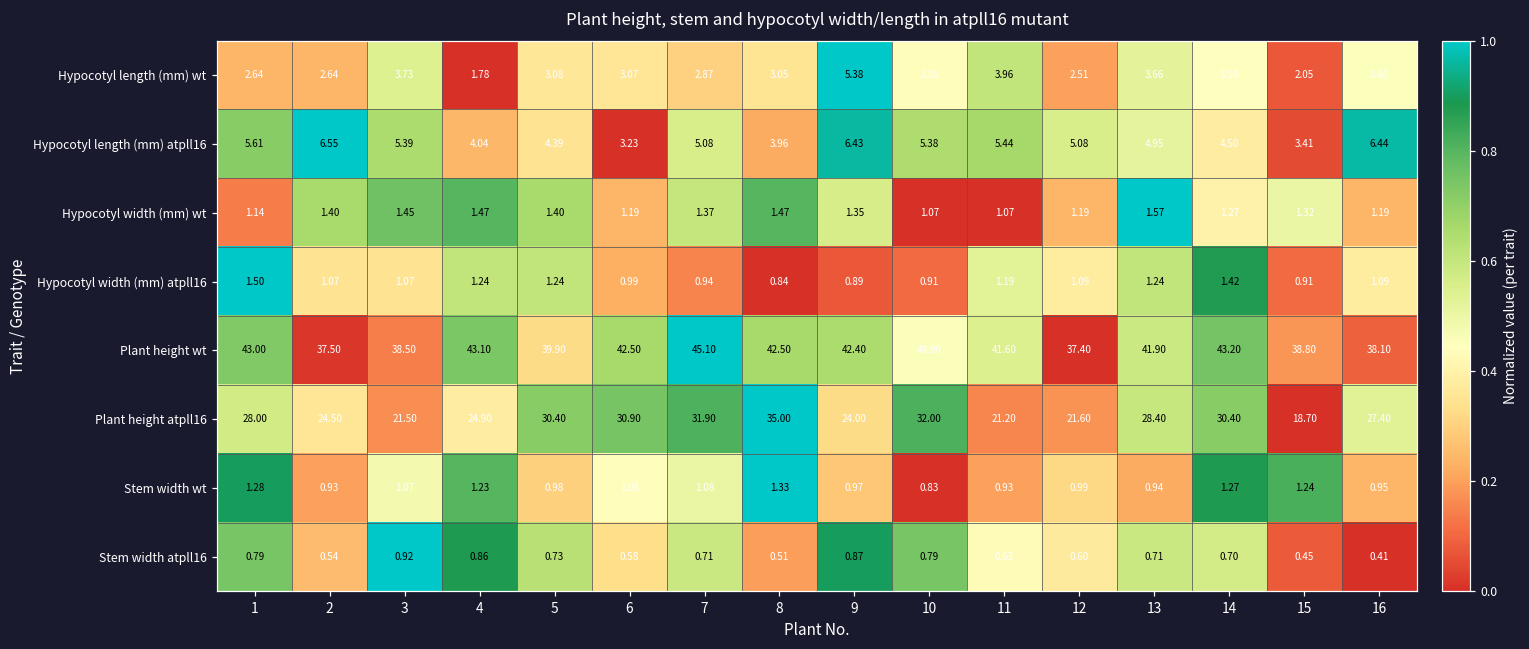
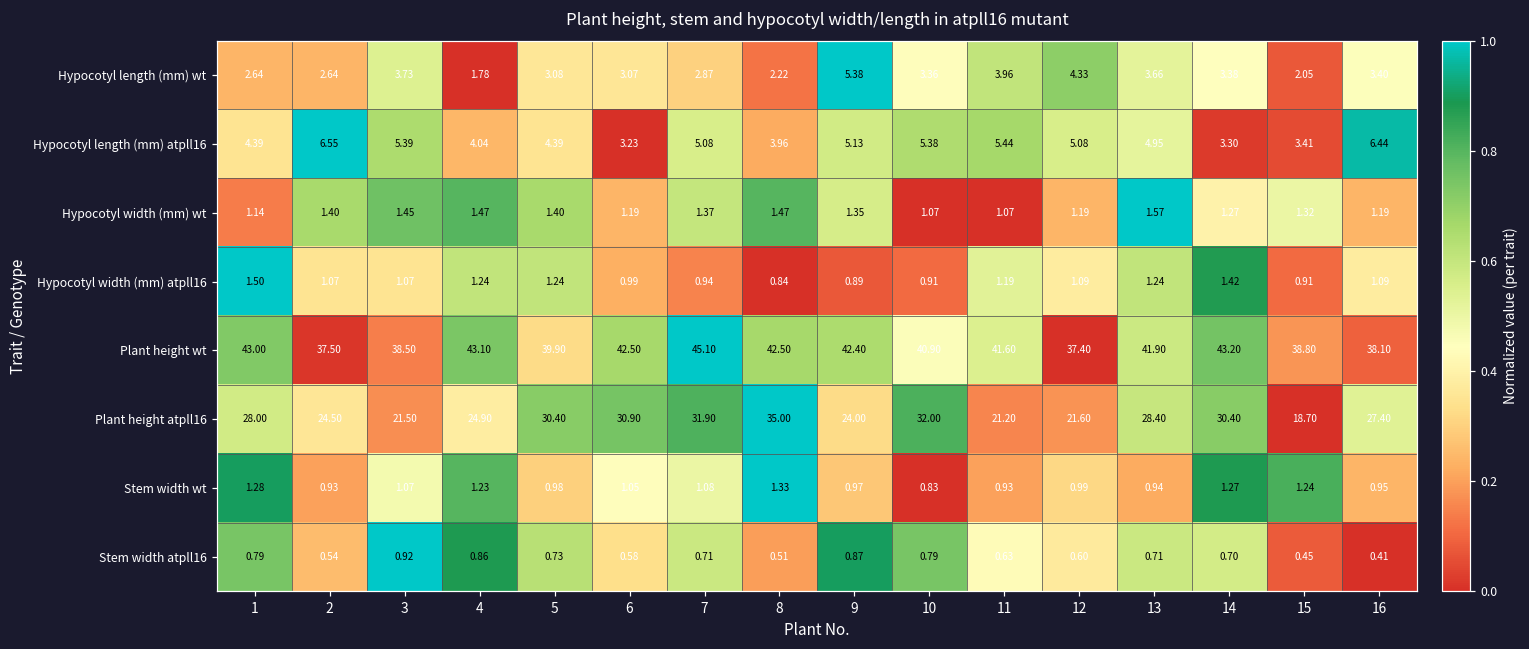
  {
    "Hypocotyl length (mm) wt": {
      "1": 2.64,
      "2": 2.64,
      "3": 3.73,
      "4": 1.78,
      "5": 3.08,
      "6": 3.07,
      "7": 2.87,
-     "8": 3.05,
+     "8": 2.22,
      "9": 5.38,
      "10": 3.36,
      "11": 3.96,
-     "12": 2.51,
+     "12": 4.33,
      "13": 3.66,
      "14": 3.38,
      "15": 2.05,
      "16": 3.40
    },
    "Hypocotyl length (mm) atpll16": {
-     "1": 5.61,
+     "1": 4.39,
      "2": 6.55,
      "3": 5.39,
      "4": 4.04,
      "5": 4.39,
      "6": 3.23,
      "7": 5.08,
      "8": 3.96,
-     "9": 6.43,
+     "9": 5.13,
      "10": 5.38,
      "11": 5.44,
      "12": 5.08,
      "13": 4.95,
-     "14": 4.50,
+     "14": 3.30,
      "15": 3.41,
      "16": 6.44
    },
    "Hypocotyl width (mm) wt": {
      "1": 1.14,
      "2": 1.40,
      "3": 1.45,
      "4": 1.47,
      "5": 1.40,
      "6": 1.19,
      "7": 1.37,
      "8": 1.47,
      "9": 1.35,
      "10": 1.07,
      "11": 1.07,
      "12": 1.19,
      "13": 1.57,
      "14": 1.27,
      "15": 1.32,
      "16": 1.19
    },
    "Hypocotyl width (mm) atpll16": {
      "1": 1.50,
      "2": 1.07,
      "3": 1.07,
      "4": 1.24,
      "5": 1.24,
      "6": 0.99,
      "7": 0.94,
      "8": 0.84,
      "9": 0.89,
      "10": 0.91,
      "11": 1.19,
      "12": 1.09,
      "13": 1.24,
      "14": 1.42,
      "15": 0.91,
      "16": 1.09
    },
    "Plant height wt": {
      "1": 43.00,
      "2": 37.50,
      "3": 38.50,
      "4": 43.10,
      "5": 39.90,
      "6": 42.50,
      "7": 45.10,
      "8": 42.50,
      "9": 42.40,
      "10": 40.90,
      "11": 41.60,
      "12": 37.40,
      "13": 41.90,
      "14": 43.20,
      "15": 38.80,
      "16": 38.10
    },
    "Plant height atpll16": {
      "1": 28.00,
      "2": 24.50,
      "3": 21.50,
      "4": 24.90,
      "5": 30.40,
      "6": 30.90,
      "7": 31.90,
      "8": 35.00,
      "9": 24.00,
      "10": 32.00,
      "11": 21.20,
      "12": 21.60,
      "13": 28.40,
      "14": 30.40,
      "15": 18.70,
      "16": 27.40
    },
    "Stem width wt": {
      "1": 1.28,
      "2": 0.93,
      "3": 1.07,
      "4": 1.23,
      "5": 0.98,
      "6": 1.05,
      "7": 1.08,
      "8": 1.33,
      "9": 0.97,
      "10": 0.83,
      "11": 0.93,
      "12": 0.99,
      "13": 0.94,
      "14": 1.27,
      "15": 1.24,
      "16": 0.95
    },
    "Stem width atpll16": {
      "1": 0.79,
      "2": 0.54,
      "3": 0.92,
      "4": 0.86,
      "5": 0.73,
      "6": 0.58,
      "7": 0.71,
      "8": 0.51,
      "9": 0.87,
      "10": 0.79,
      "11": 0.63,
      "12": 0.60,
      "13": 0.71,
      "14": 0.70,
      "15": 0.45,
      "16": 0.41
    }
  }
